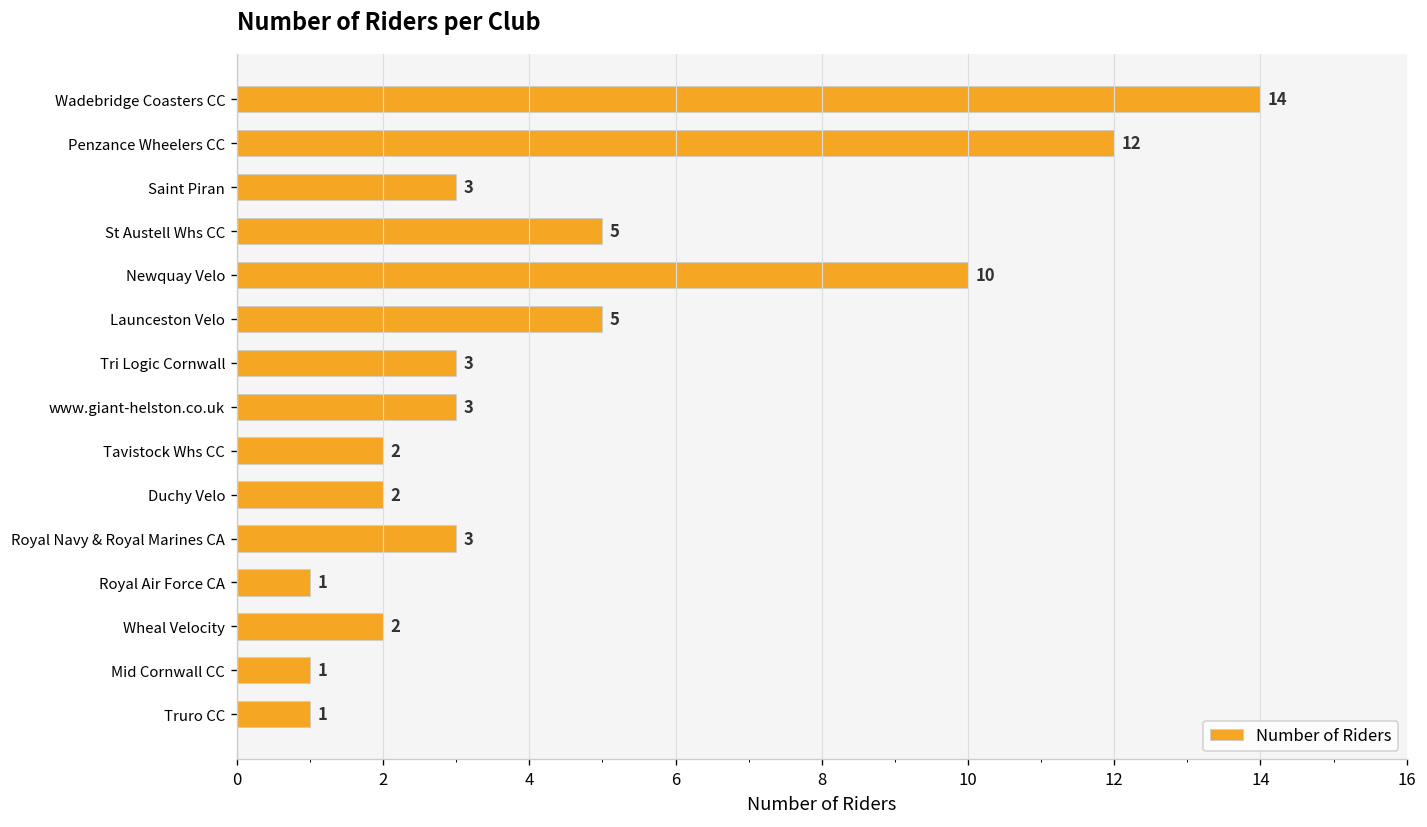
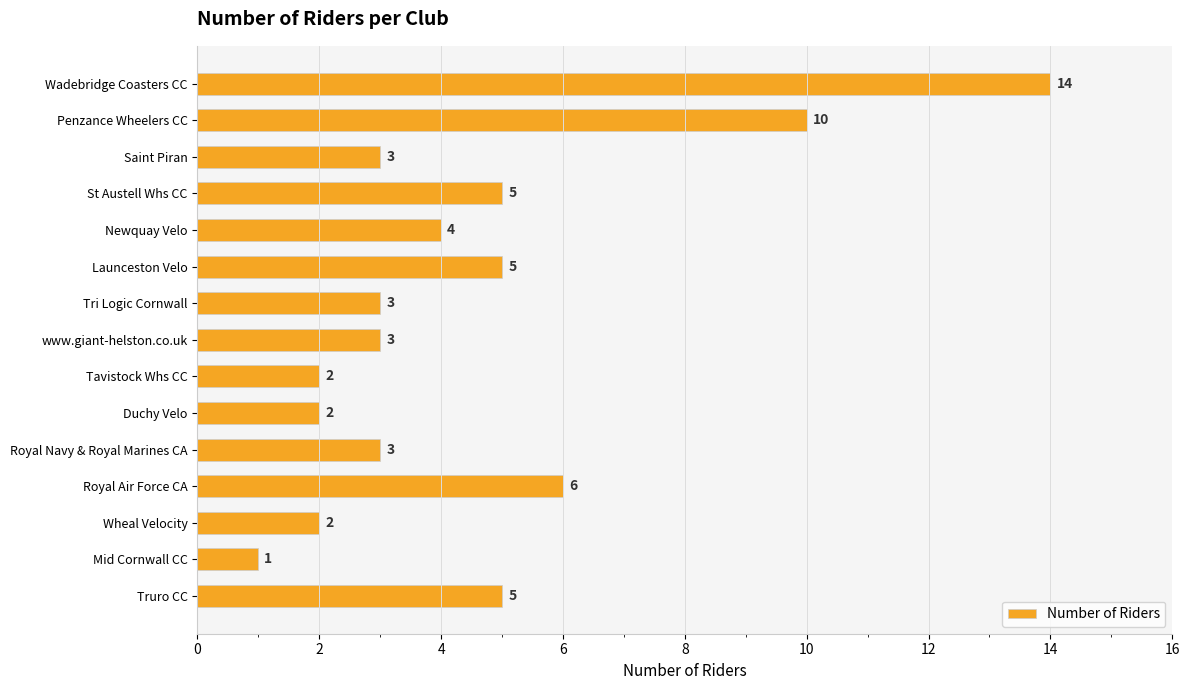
  {
    "Wadebridge Coasters CC": 14,
-   "Penzance Wheelers CC": 12,
+   "Penzance Wheelers CC": 10,
    "Saint Piran": 3,
    "St Austell Whs CC": 5,
-   "Newquay Velo": 10,
+   "Newquay Velo": 4,
    "Launceston Velo": 5,
    "Tri Logic Cornwall": 3,
    "www.giant-helston.co.uk": 3,
    "Tavistock Whs CC": 2,
    "Duchy Velo": 2,
    "Royal Navy & Royal Marines CA": 3,
-   "Royal Air Force CA": 1,
+   "Royal Air Force CA": 6,
    "Wheal Velocity": 2,
    "Mid Cornwall CC": 1,
-   "Truro CC": 1
+   "Truro CC": 5
  }
